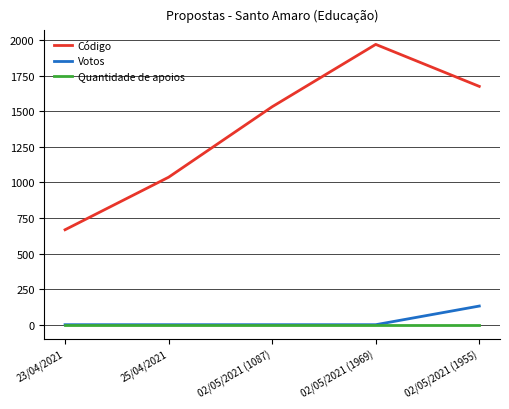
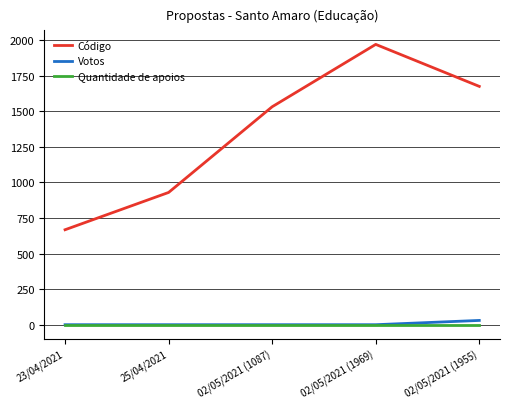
  {
    "Código": {
      "23/04/2021": 670,
-     "25/04/2021": 1040,
+     "25/04/2021": 930,
      "02/05/2021 (1087)": 1530,
      "02/05/2021 (1969)": 1970,
      "02/05/2021 (1955)": 1670
    },
    "Votos": {
-     "02/05/2021 (1955)": 130
+     "02/05/2021 (1955)": 30
    },
    "Quantidade de apoios": {
      "02/05/2021 (1955)": 0
    }
  }
